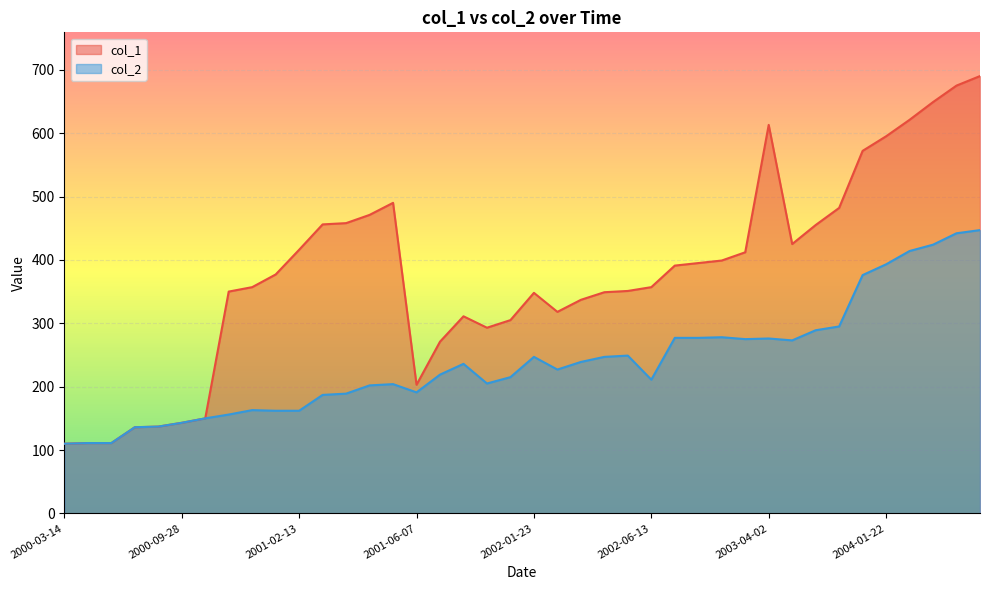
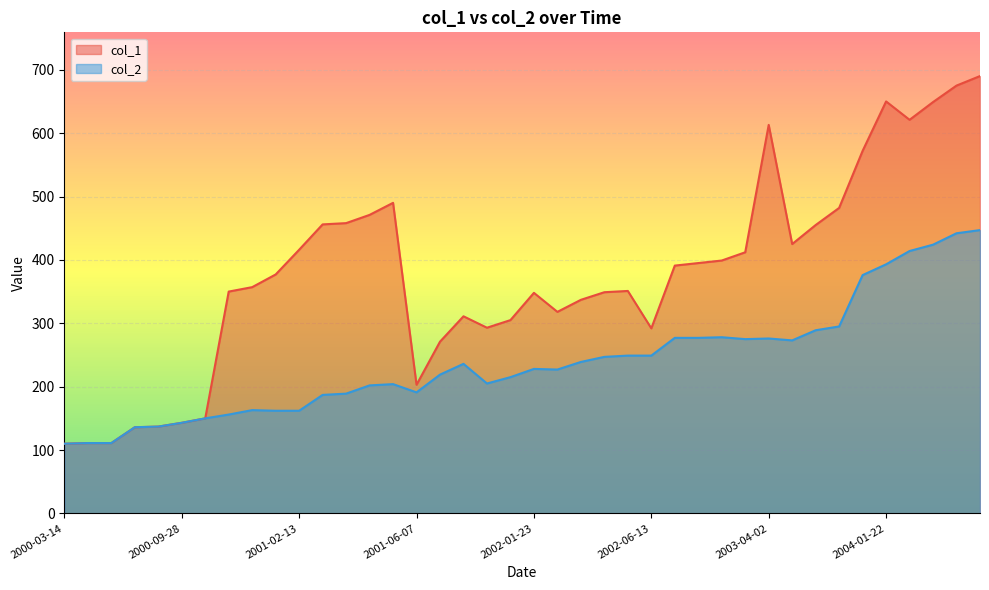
  {
    "col_1": {
      "2001-02-13": 420,
      "2001-06-07": 200,
      "2002-01-23": 350,
-     "2002-06-13": 360,
+     "2002-06-13": 290,
      "2003-04-02": 610,
-     "2004-01-22": 600
+     "2004-01-22": 650
    },
    "col_2": {
      "2001-02-13": 160,
      "2001-06-07": 190,
-     "2002-01-23": 250,
-     "2002-06-13": 210,
+     "2002-01-23": 230,
+     "2002-06-13": 250,
      "2003-04-02": 280,
      "2004-01-22": 390
    }
  }
